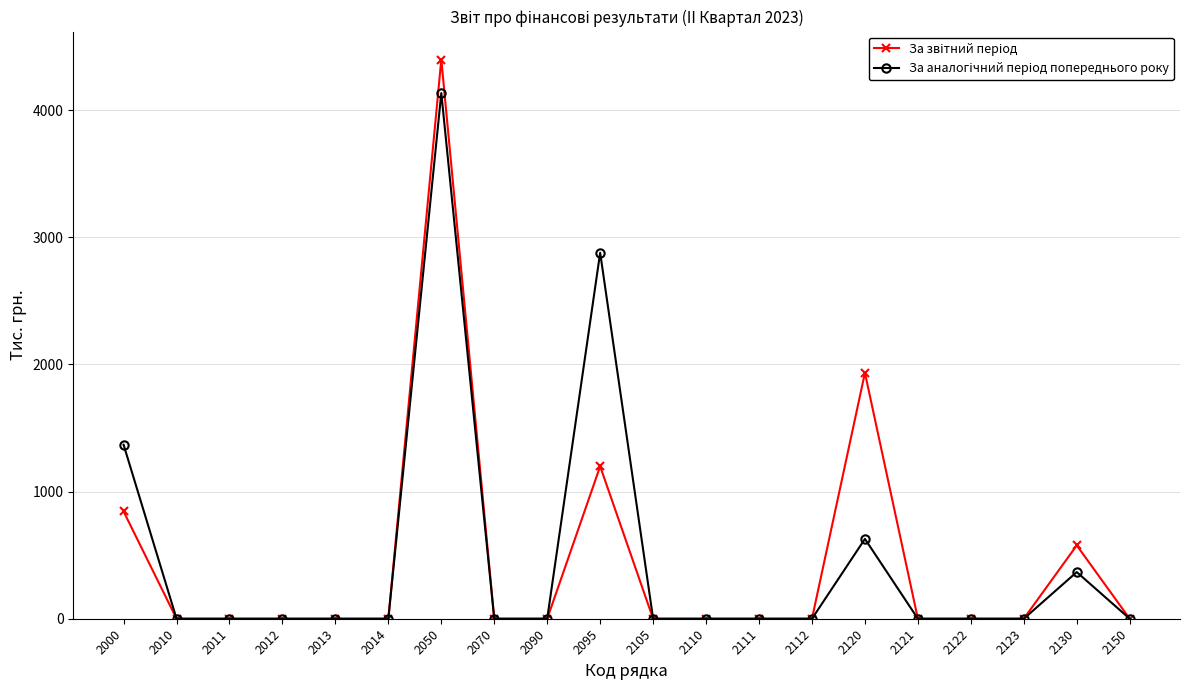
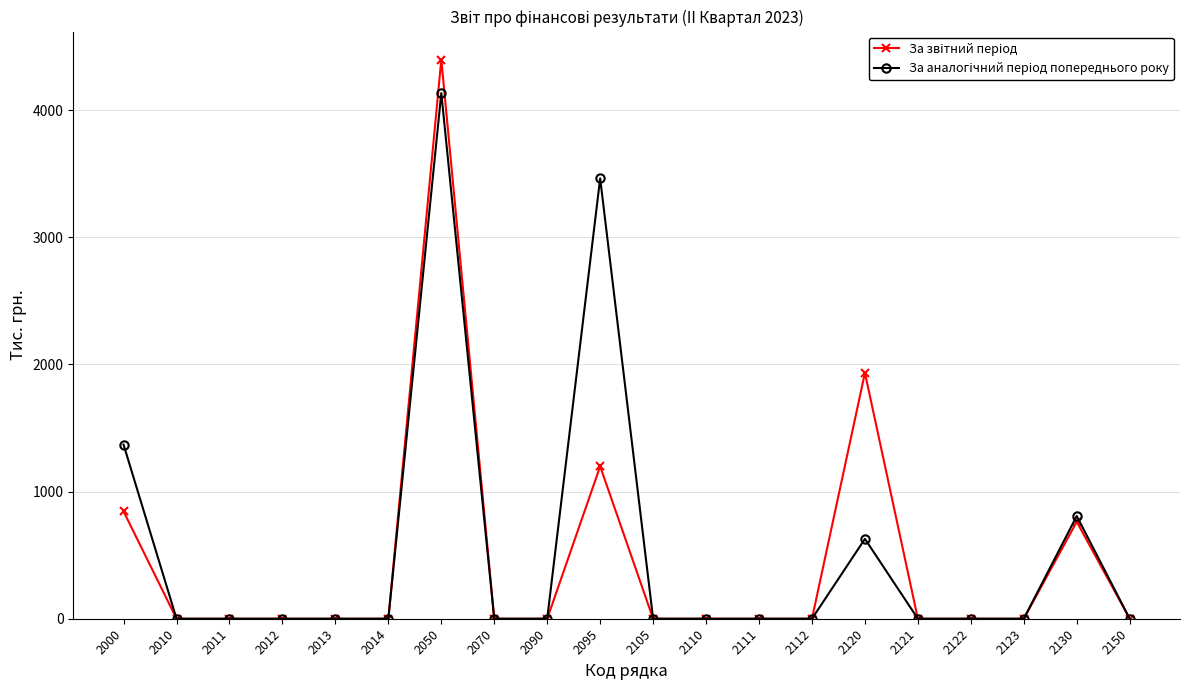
  {
    "За звітний період": {
      "2000": 840,
      "2050": 4400,
      "2095": 1200,
      "2120": 1930,
-     "2130": 580
+     "2130": 760
    },
    "За аналогічний період попереднього року": {
      "2000": 1370,
      "2050": 4140,
-     "2095": 2880,
+     "2095": 3460,
      "2120": 630,
-     "2130": 370
+     "2130": 810
    }
  }
